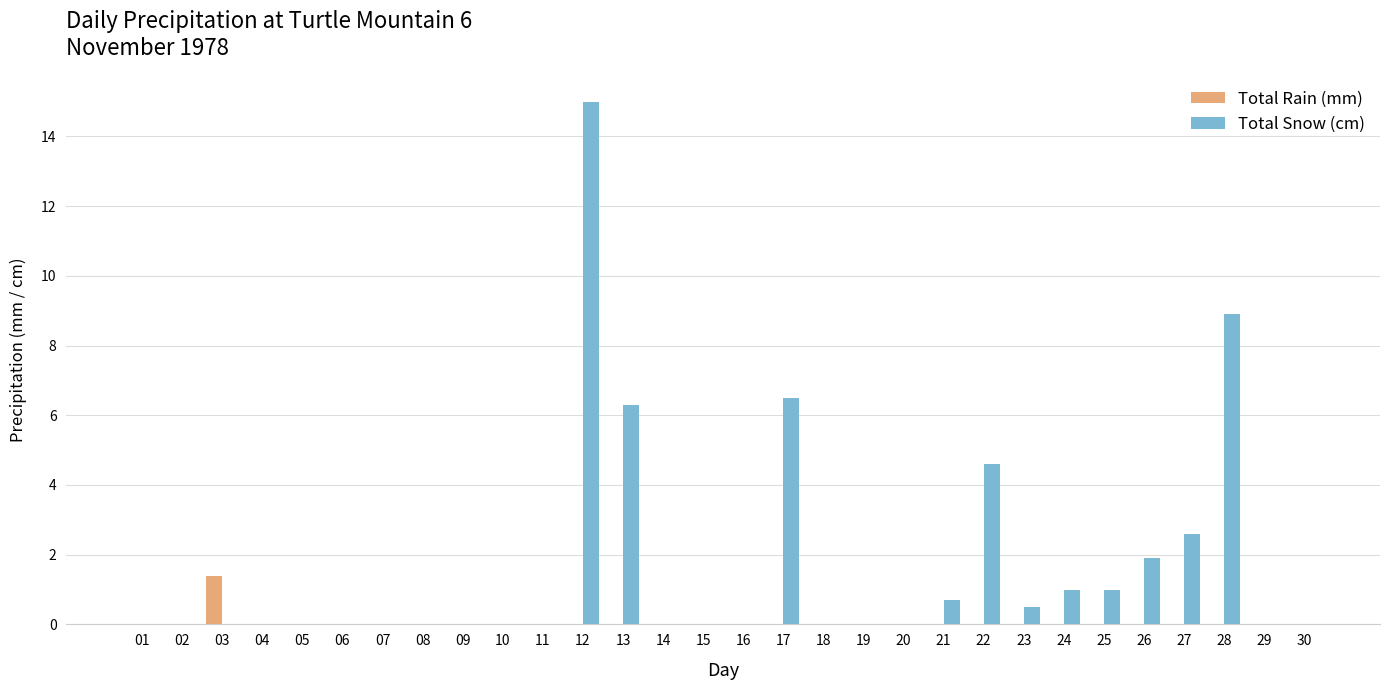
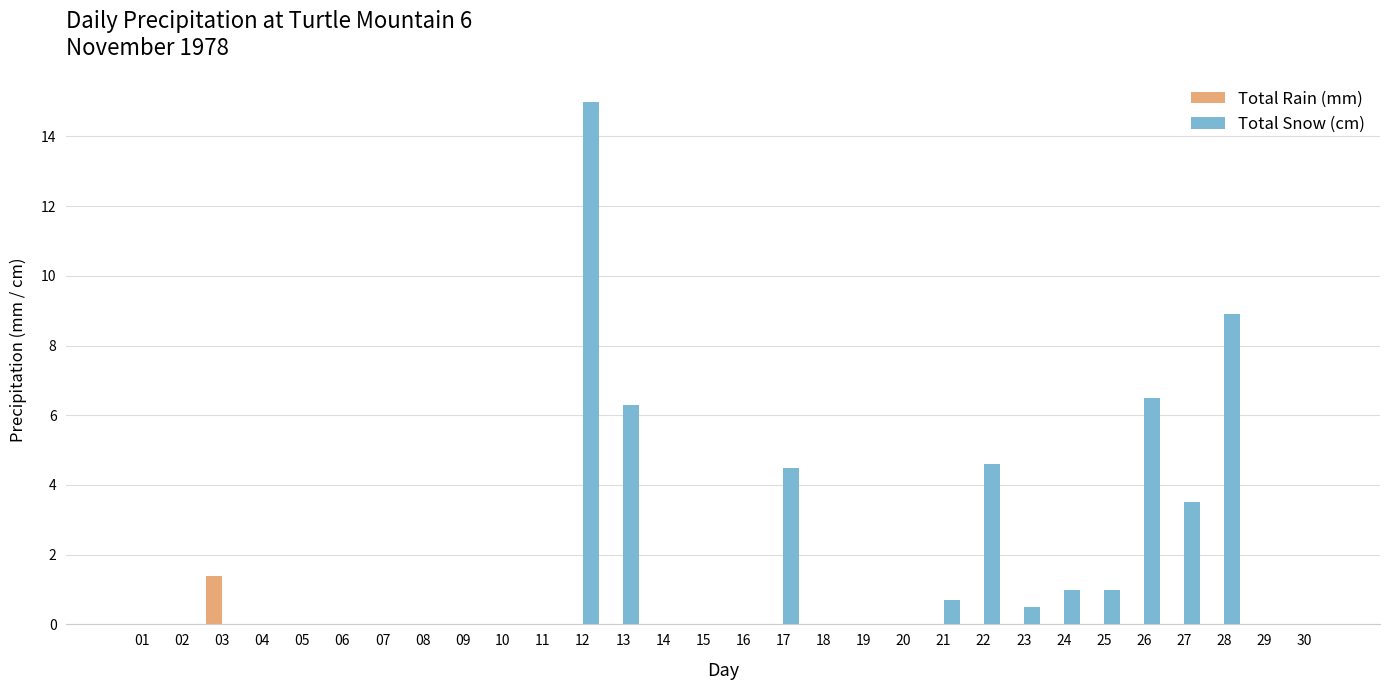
  {
    "Total Rain (mm)": {
      "01": 0.0,
      "02": 0.0,
      "03": 1.4,
      "04": 0.0,
      "05": 0.0,
      "06": 0.0,
      "07": 0.0,
      "08": 0.0,
      "09": 0.0,
      "10": 0.0,
      "11": 0.0,
      "12": 0.0,
      "13": 0.0,
      "14": 0.0,
      "15": 0.0,
      "16": 0.0,
      "17": 0.0,
      "18": 0.0,
      "19": 0.0,
      "20": 0.0,
      "21": 0.0,
      "22": 0.0,
      "23": 0.0,
      "24": 0.0,
      "25": 0.0,
      "26": 0.0,
      "27": 0.0,
      "28": 0.0,
      "29": 0.0,
      "30": 0.0
    },
    "Total Snow (cm)": {
      "01": 0.0,
      "02": 0.0,
      "03": 0.0,
      "04": 0.0,
      "05": 0.0,
      "06": 0.0,
      "07": 0.0,
      "08": 0.0,
      "09": 0.0,
      "10": 0.0,
      "11": 0.0,
      "12": 15.0,
      "13": 6.3,
      "14": 0.0,
      "15": 0.0,
      "16": 0.0,
-     "17": 6.5,
+     "17": 4.5,
      "18": 0.0,
      "19": 0.0,
      "20": 0.0,
      "21": 0.7,
      "22": 4.6,
      "23": 0.5,
      "24": 1.0,
      "25": 1.0,
-     "26": 1.9,
-     "27": 2.6,
+     "26": 6.5,
+     "27": 3.5,
      "28": 8.9,
      "29": 0.0,
      "30": 0.0
    }
  }
